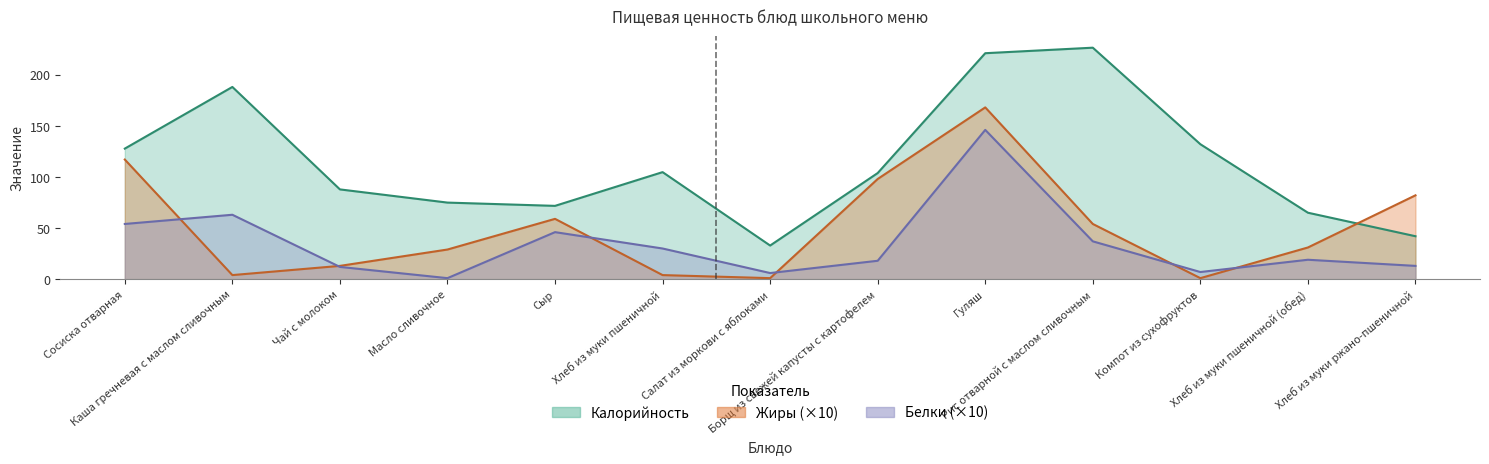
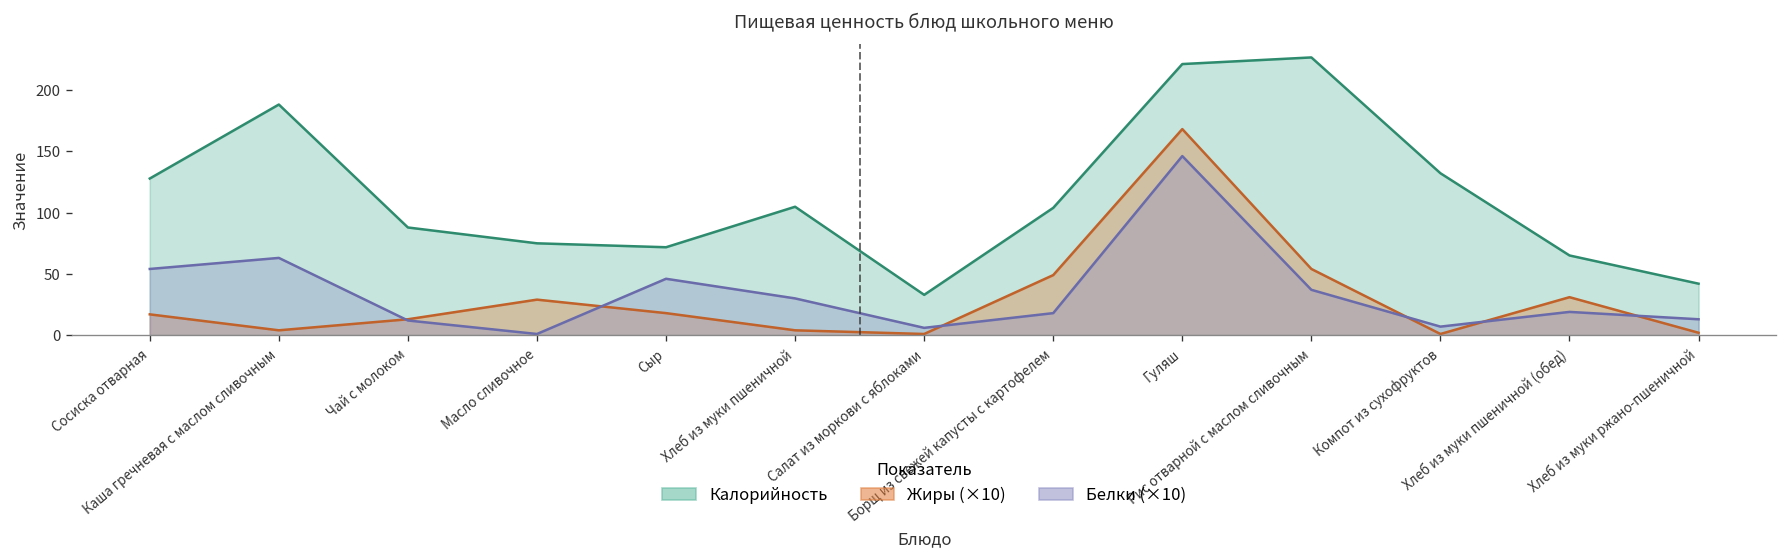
  {
    "Жиры (×10)": {
-     "Сосиска отварная": 117,
+     "Сосиска отварная": 17,
      "Каша гречневая с маслом сливочным": 4,
      "Масло сливочное": 29,
-     "Сыр": 59,
+     "Сыр": 18,
      "Хлеб из муки пшеничной": 4,
      "Салат из моркови с яблоками": 1,
-     "Борщ из свежей капусты с картофелем": 98,
+     "Борщ из свежей капусты с картофелем": 49,
      "Гуляш": 168,
      "Рис отварной с маслом сливочным": 54,
      "Компот из сухофруктов": 1,
      "Хлеб из муки пшеничной (обед)": 31,
-     "Хлеб из муки ржано-пшеничной": 82
+     "Хлеб из муки ржано-пшеничной": 2
    }
  }
